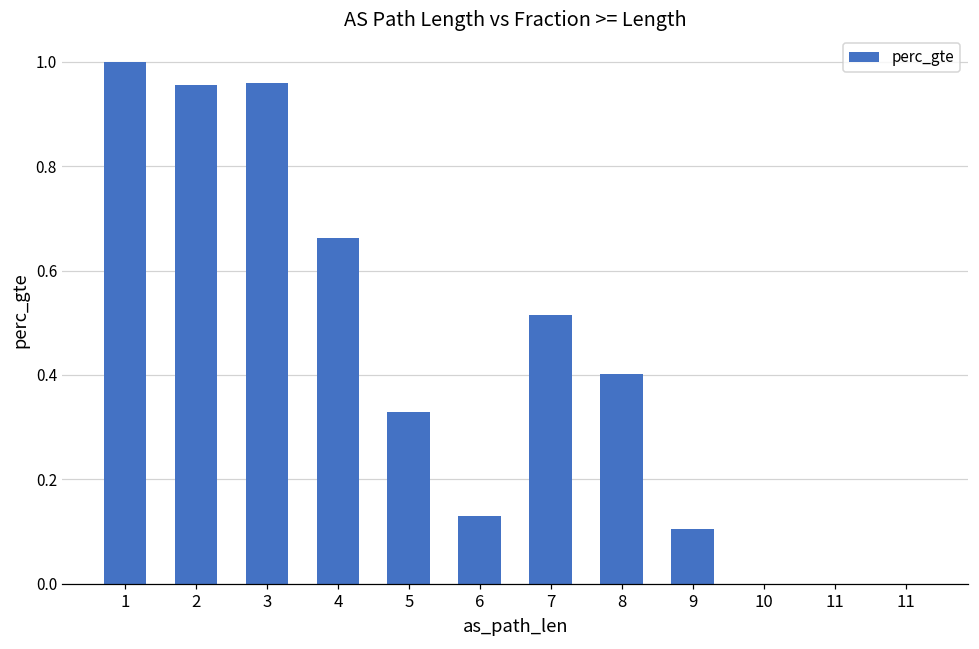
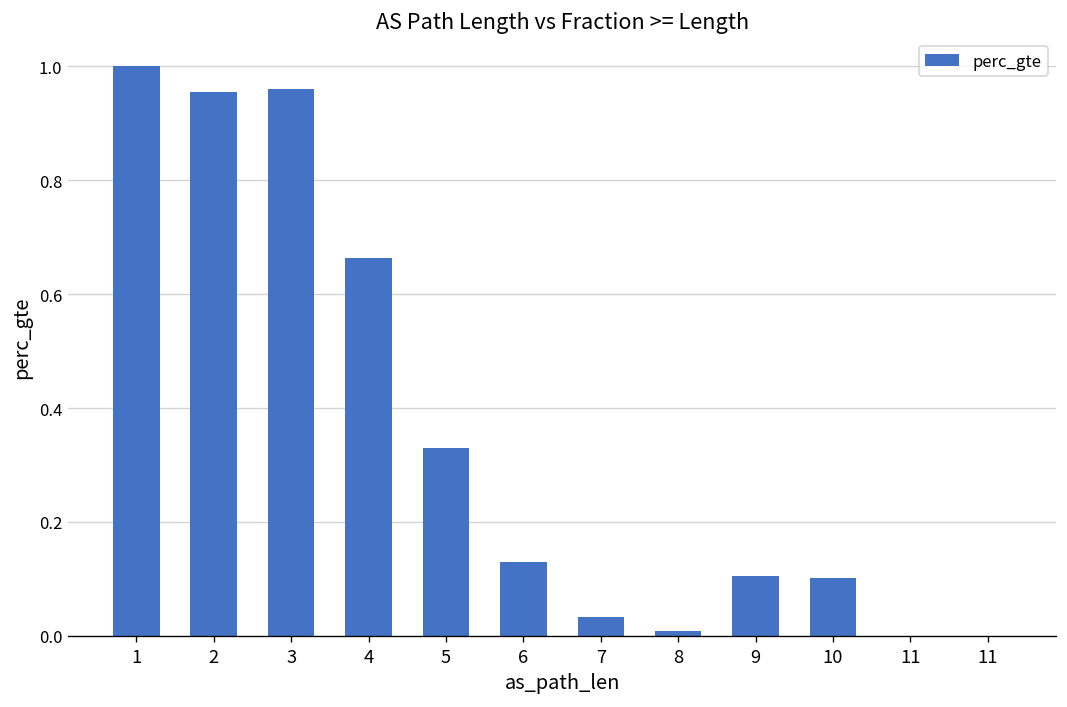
  {
    "1": 1.00,
    "2": 0.96,
    "3": 0.96,
    "4": 0.66,
    "5": 0.33,
    "6": 0.13,
-   "7": 0.51,
-   "8": 0.40,
+   "7": 0.03,
+   "8": 0.01,
    "9": 0.10,
-   "10": 0.00
+   "10": 0.10
  }
